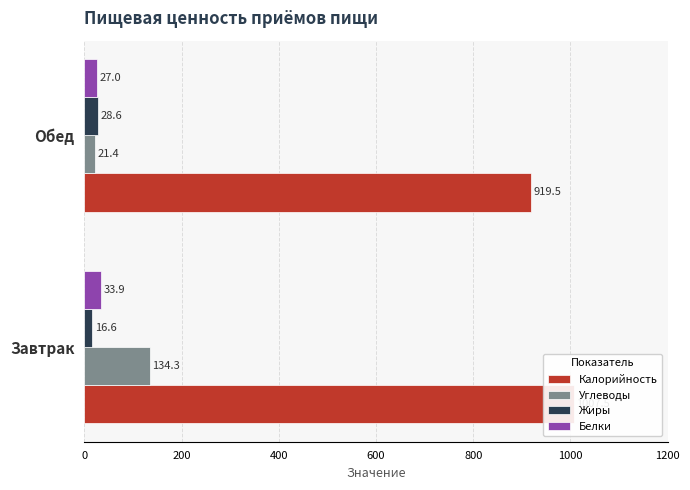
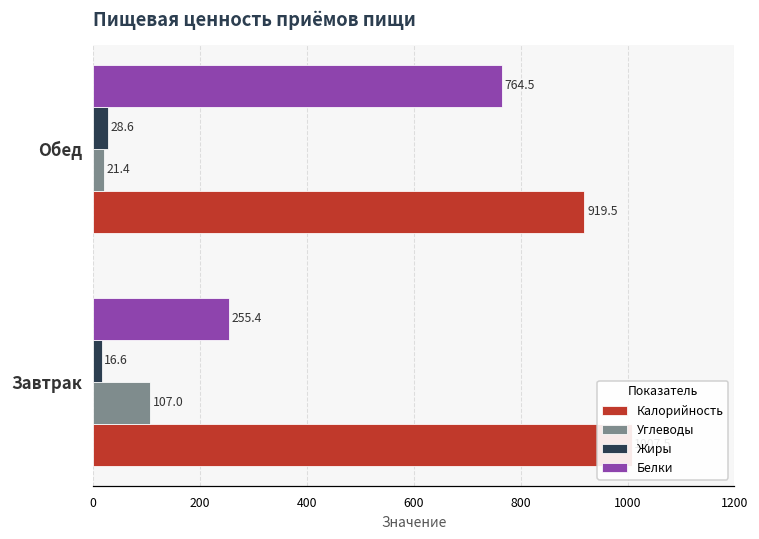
  {
    "Калорийность": {
      "Обед": 919.5
    },
    "Углеводы": {
      "Обед": 21.4,
-     "Завтрак": 134.3
+     "Завтрак": 107.0
    },
    "Жиры": {
      "Обед": 28.6,
      "Завтрак": 16.6
    },
    "Белки": {
-     "Обед": 27.0,
-     "Завтрак": 33.9
+     "Обед": 764.5,
+     "Завтрак": 255.4
    }
  }
